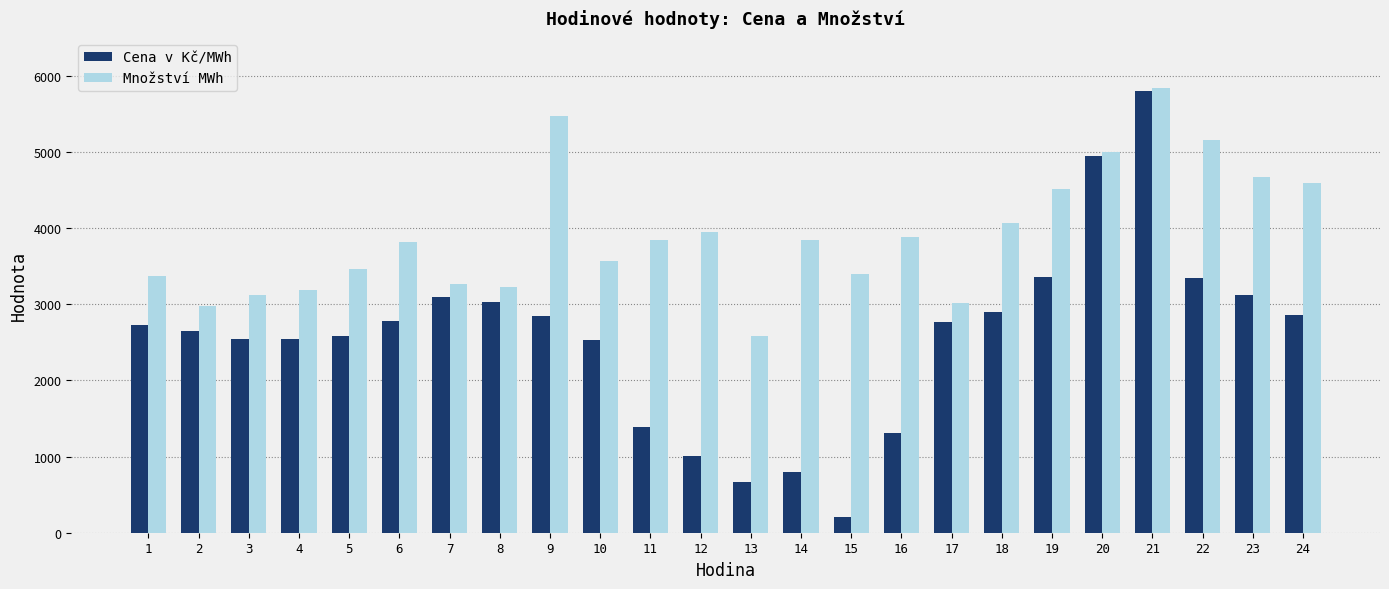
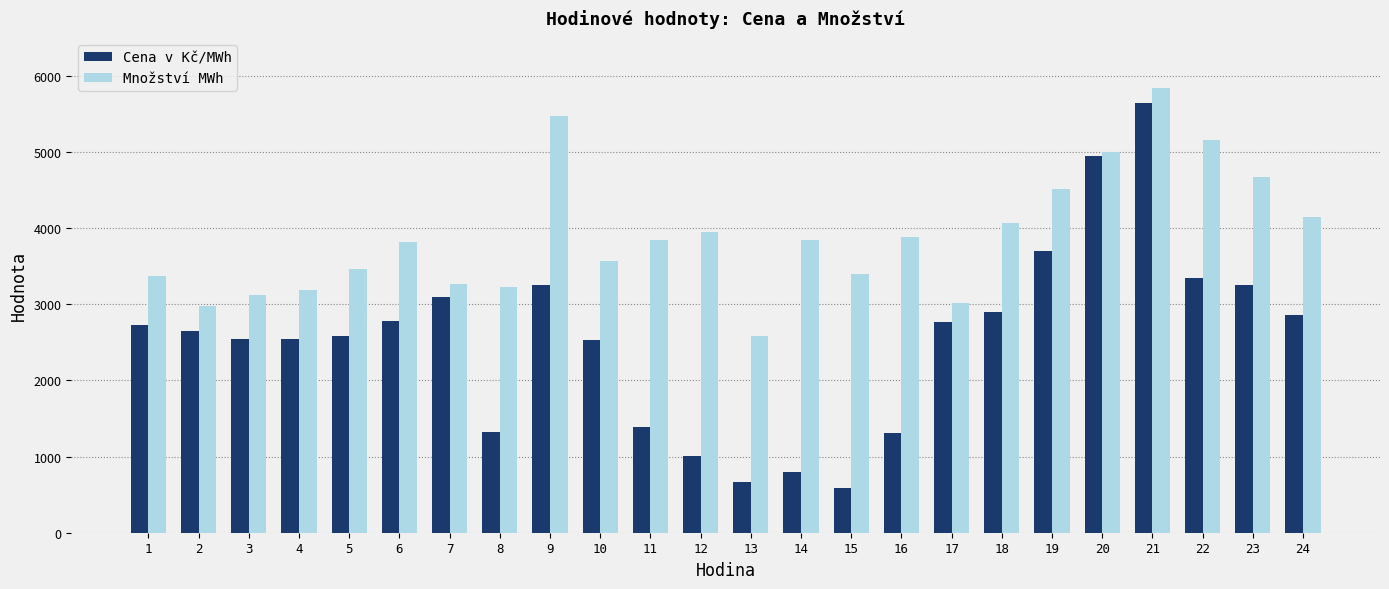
  {
    "Cena v Kč/MWh": {
      "1": 2700,
      "2": 2700,
      "3": 2500,
      "4": 2500,
      "5": 2600,
      "6": 2800,
      "7": 3100,
-     "8": 3000,
-     "9": 2900,
+     "8": 1300,
+     "9": 3300,
      "10": 2500,
      "11": 1400,
      "12": 1000,
      "13": 700,
      "14": 800,
-     "15": 200,
+     "15": 600,
      "16": 1300,
      "17": 2800,
      "18": 2900,
-     "19": 3400,
+     "19": 3700,
      "20": 4900,
-     "21": 5800,
+     "21": 5600,
      "22": 3300,
-     "23": 3100,
+     "23": 3300,
      "24": 2900
    },
    "Množství MWh": {
      "1": 3400,
      "2": 3000,
      "3": 3100,
      "4": 3200,
      "5": 3500,
      "6": 3800,
      "7": 3300,
      "8": 3200,
      "9": 5500,
      "10": 3600,
      "11": 3800,
      "12": 4000,
      "13": 2600,
      "14": 3800,
      "15": 3400,
      "16": 3900,
      "17": 3000,
      "18": 4100,
      "19": 4500,
      "20": 5000,
      "21": 5800,
      "22": 5200,
      "23": 4700,
-     "24": 4600
+     "24": 4100
    }
  }
